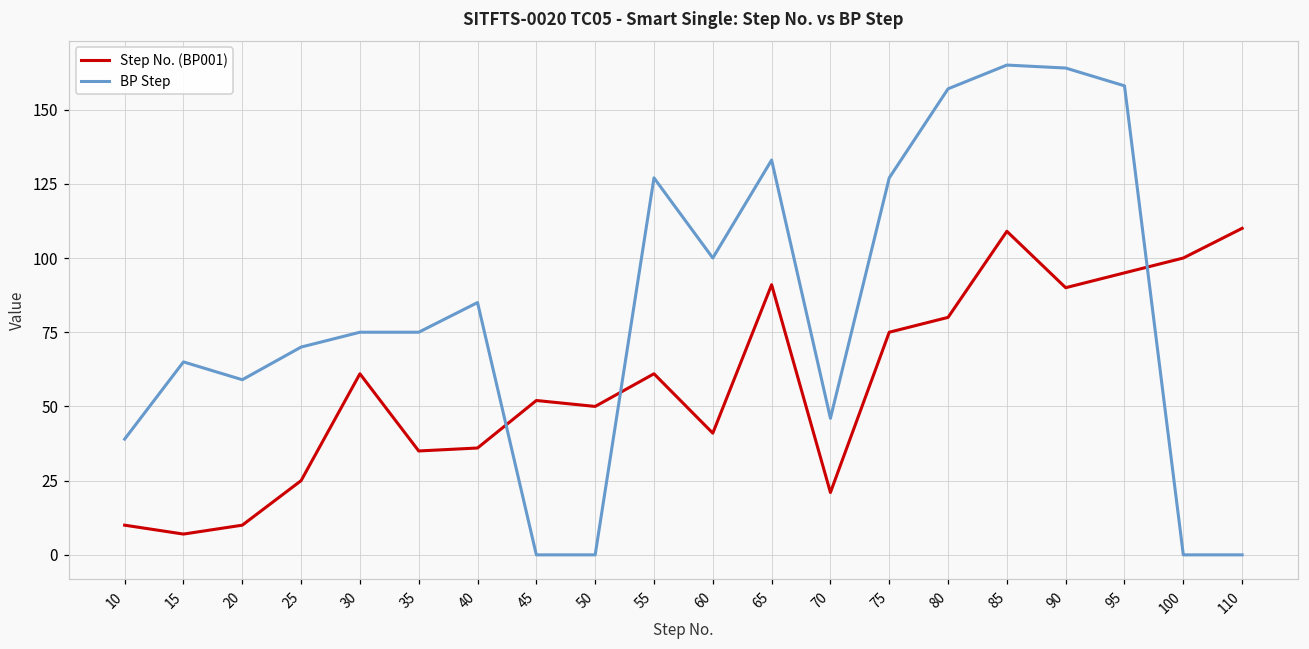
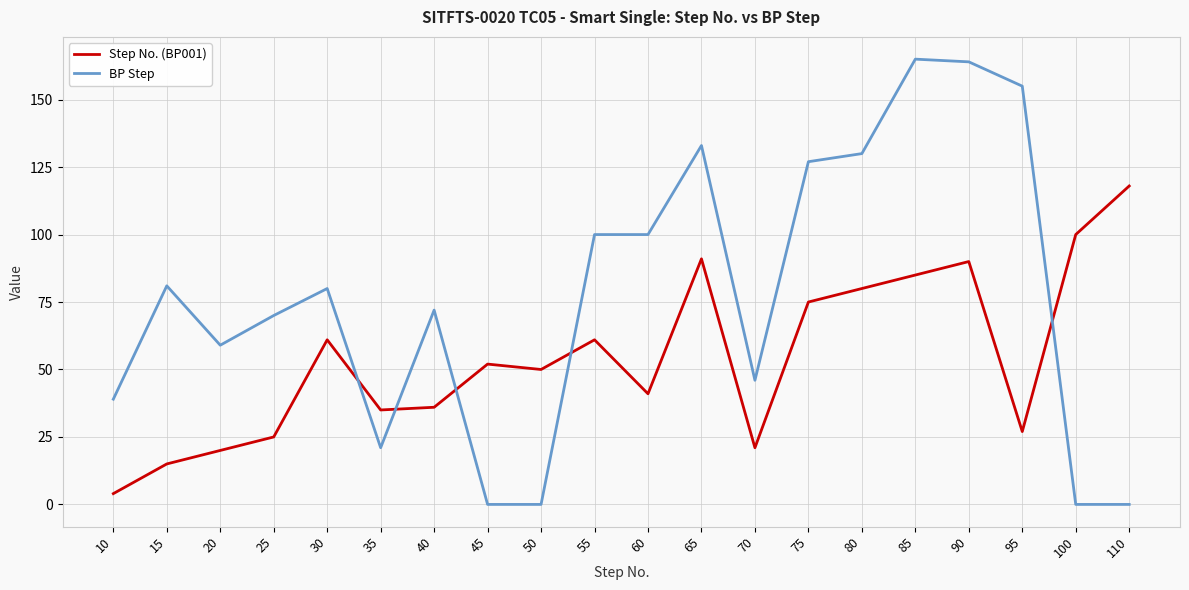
  {
    "Step No. (BP001)": {
-     "10": 10,
-     "15": 7,
-     "20": 10,
+     "10": 4,
+     "15": 15,
+     "20": 20,
      "25": 25,
      "30": 61,
      "35": 35,
      "40": 36,
      "45": 52,
      "50": 50,
      "55": 61,
      "60": 41,
      "65": 91,
      "70": 21,
      "75": 75,
      "80": 80,
-     "85": 109,
+     "85": 85,
      "90": 90,
-     "95": 95,
+     "95": 27,
      "100": 100,
-     "110": 110
+     "110": 118
    },
    "BP Step": {
      "10": 39,
-     "15": 65,
+     "15": 81,
      "20": 59,
      "25": 70,
-     "30": 75,
-     "35": 75,
-     "40": 85,
+     "30": 80,
+     "35": 21,
+     "40": 72,
      "45": 0,
      "50": 0,
-     "55": 127,
+     "55": 100,
      "60": 100,
      "65": 133,
      "70": 46,
      "75": 127,
-     "80": 157,
+     "80": 130,
      "85": 165,
      "90": 164,
-     "95": 158,
+     "95": 155,
      "100": 0,
      "110": 0
    }
  }
